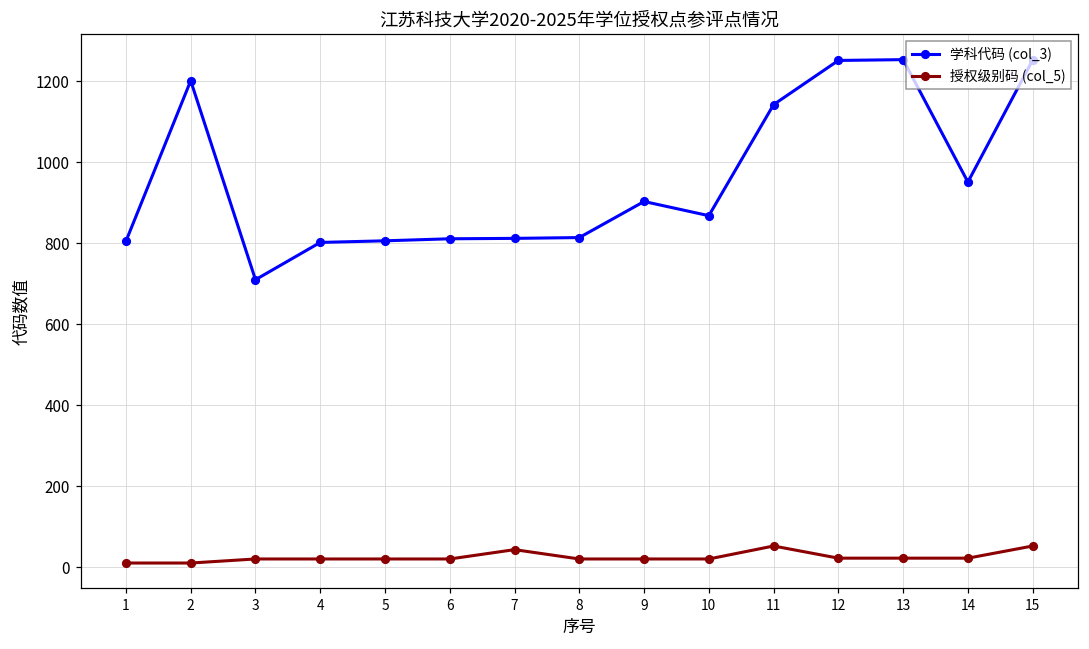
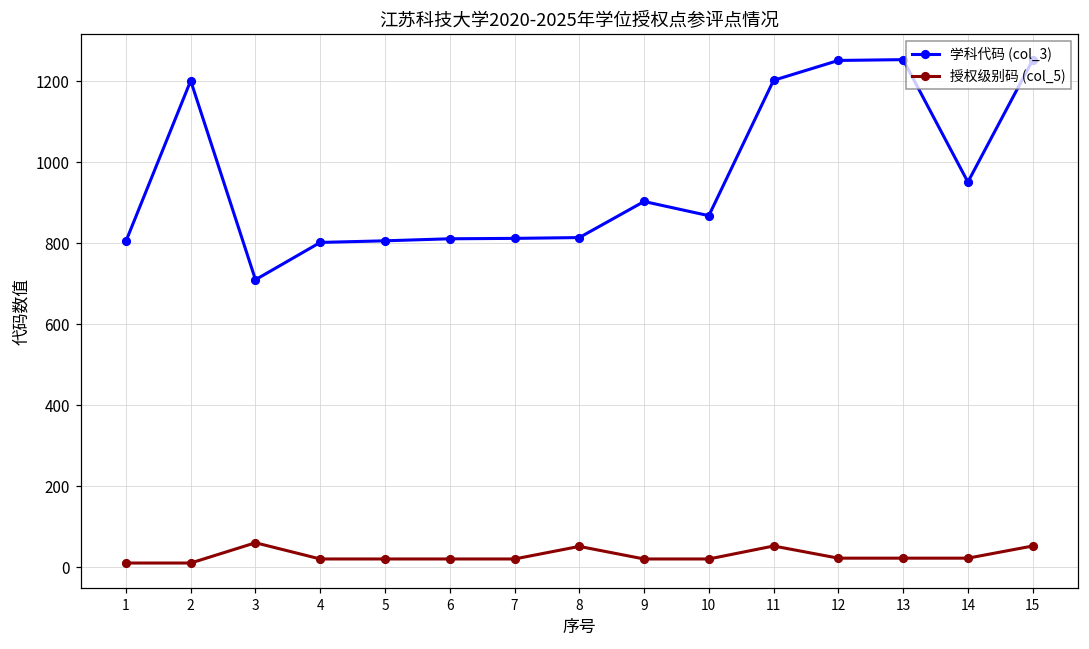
  {
    "学科代码 (col_3)": {
      "1": 810,
      "2": 1200,
      "3": 710,
      "4": 800,
      "5": 810,
      "6": 810,
      "7": 810,
      "8": 810,
      "9": 900,
      "10": 870,
-     "11": 1140,
+     "11": 1200,
      "12": 1250,
      "13": 1250,
      "14": 950
    },
    "授权级别码 (col_5)": {
      "1": 10,
      "2": 10,
-     "3": 20,
+     "3": 60,
      "4": 20,
      "5": 20,
      "6": 20,
-     "7": 40,
-     "8": 20,
+     "7": 20,
+     "8": 50,
      "9": 20,
      "10": 20,
      "11": 50,
      "12": 20,
      "13": 20,
      "14": 20,
      "15": 50
    }
  }
